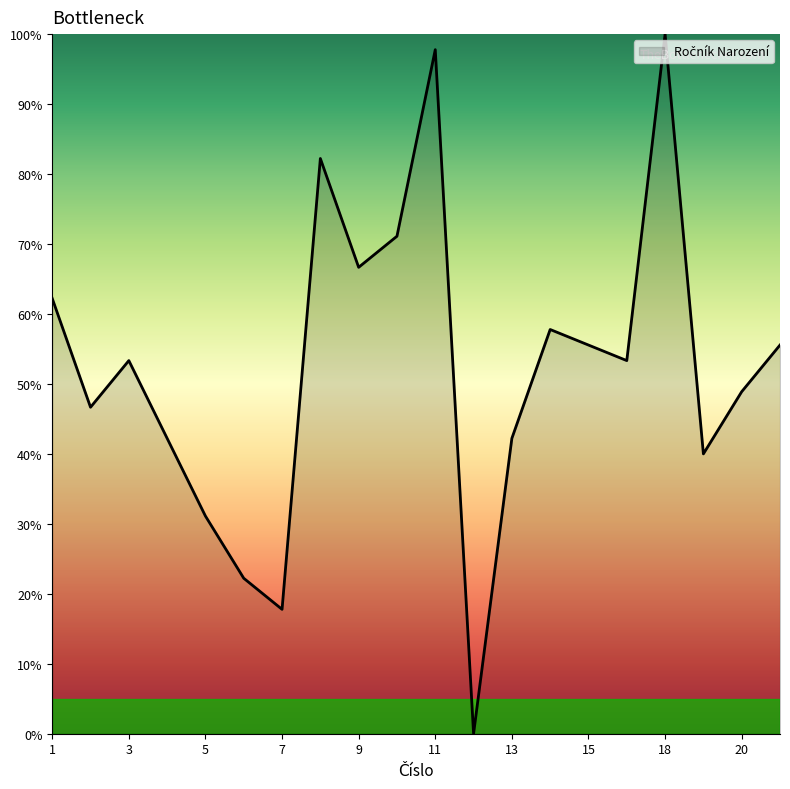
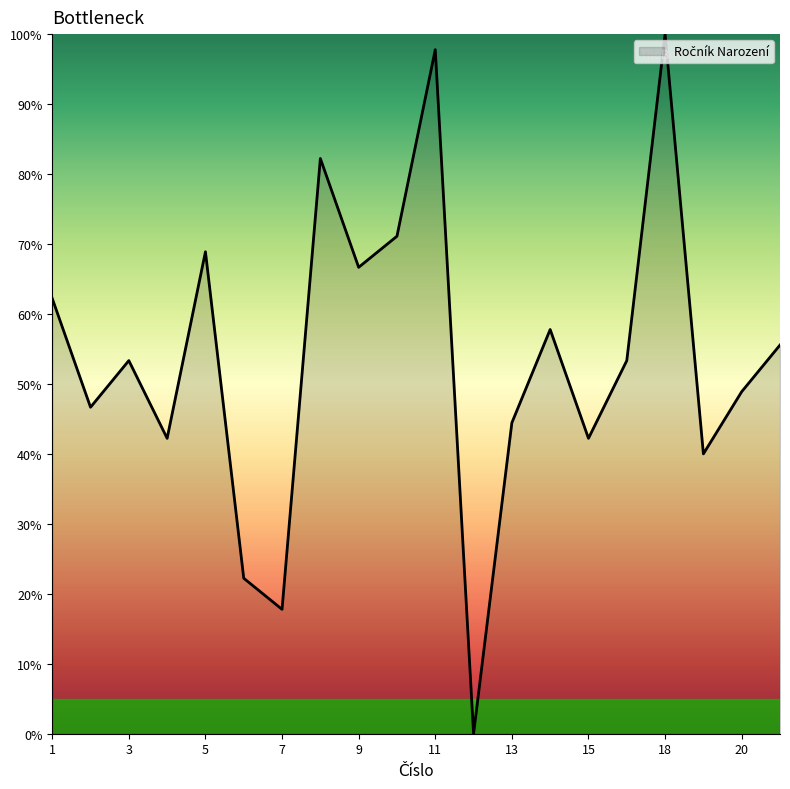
  {
    "1": "62%",
    "3": "53%",
-   "5": "31%",
+   "5": "69%",
    "7": "18%",
    "9": "67%",
    "11": "98%",
-   "13": "42%",
-   "15": "56%",
+   "13": "44%",
+   "15": "42%",
    "18": "100%",
    "20": "49%"
  }
